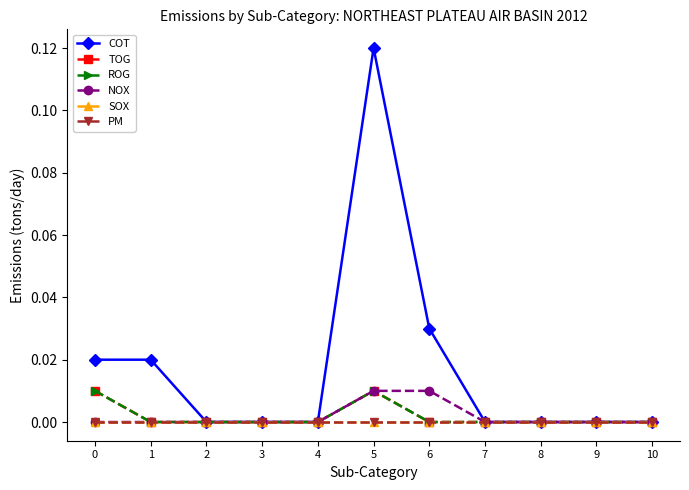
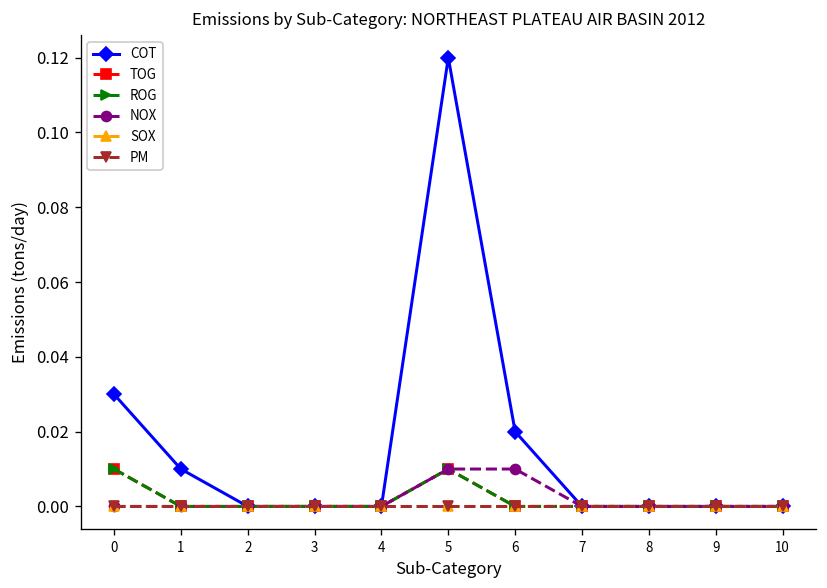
  {
    "COT": {
-     "0": 0.02,
-     "1": 0.02,
+     "0": 0.03,
+     "1": 0.01,
      "5": 0.12,
-     "6": 0.03
+     "6": 0.02
    },
    "ROG": {
      "0": 0.01
    },
    "NOX": {
      "6": 0.01
    },
    "PM": {
      "5": 0.00
    }
  }
